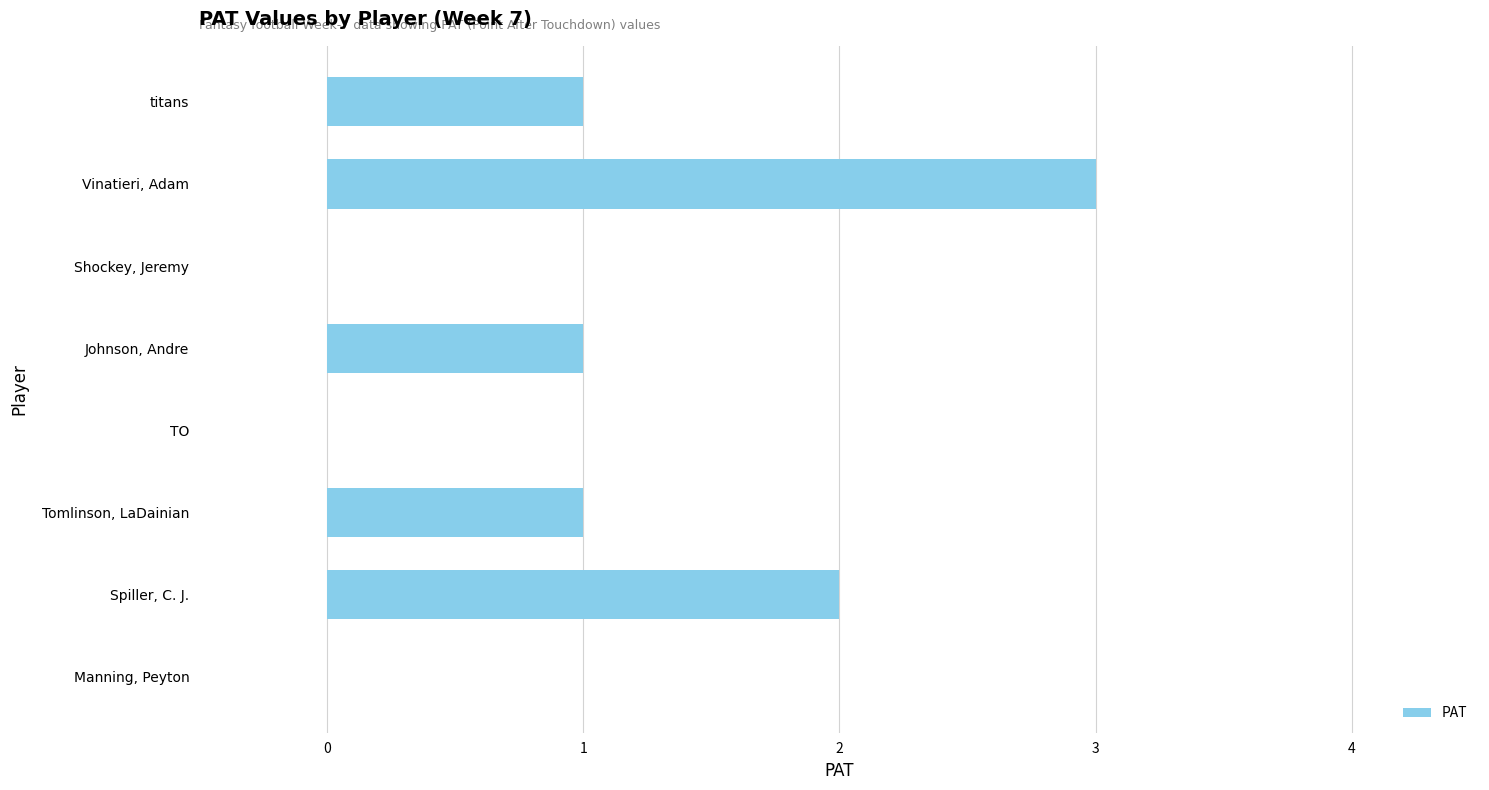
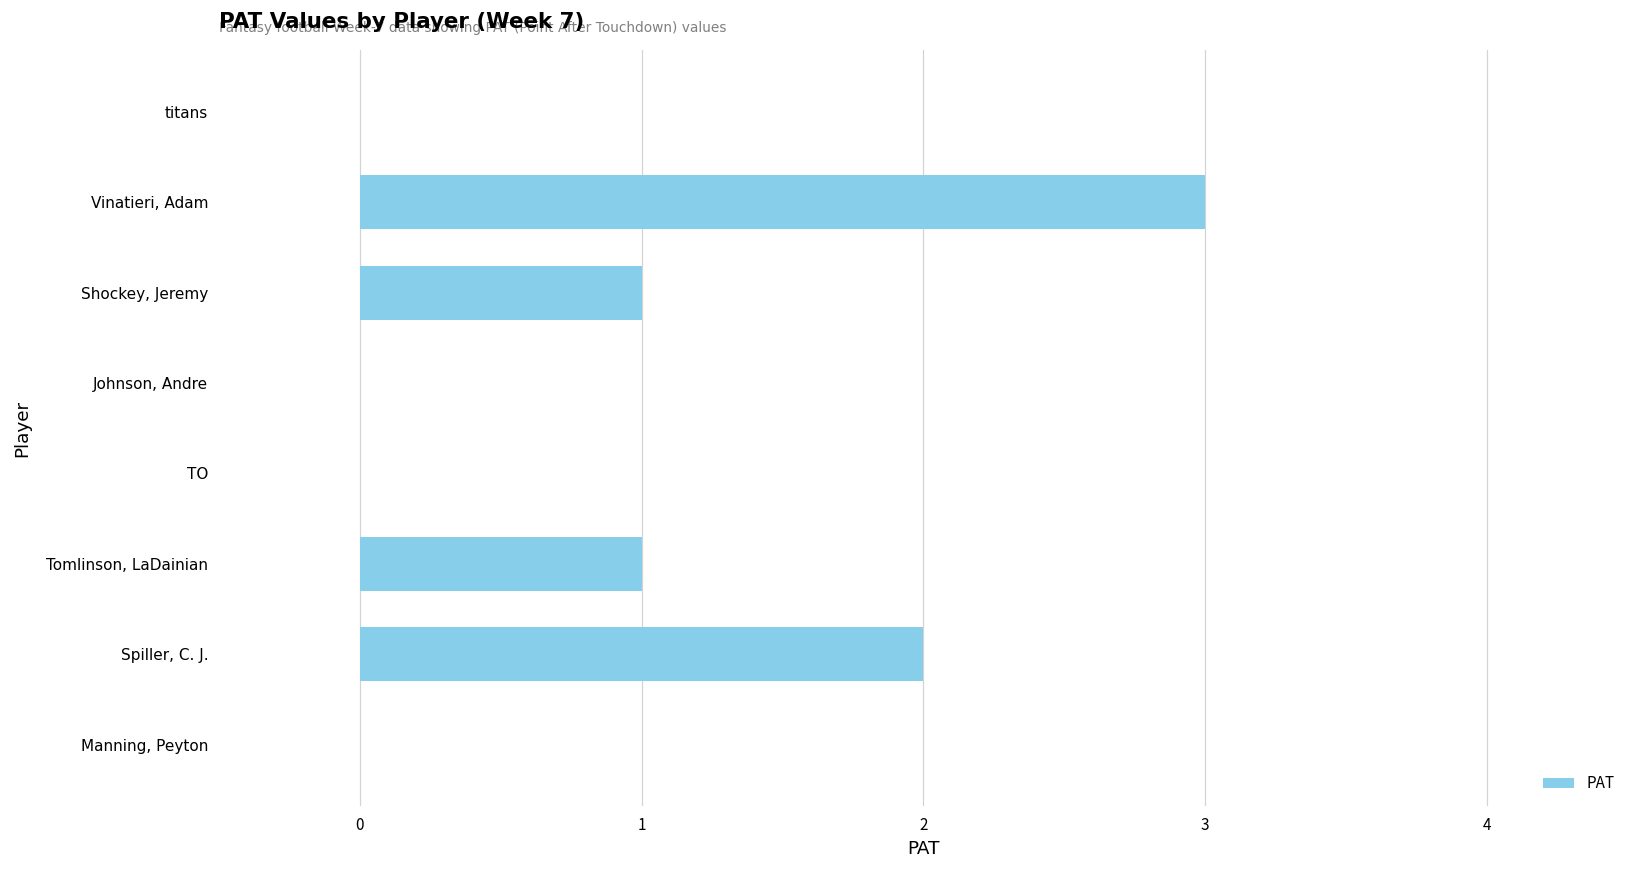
  {
-   "titans": 1,
+   "titans": 0,
    "Vinatieri, Adam": 3,
-   "Shockey, Jeremy": 0,
-   "Johnson, Andre": 1,
+   "Shockey, Jeremy": 1,
+   "Johnson, Andre": 0,
    "TO": 0,
    "Tomlinson, LaDainian": 1,
    "Spiller, C. J.": 2,
    "Manning, Peyton": 0
  }
